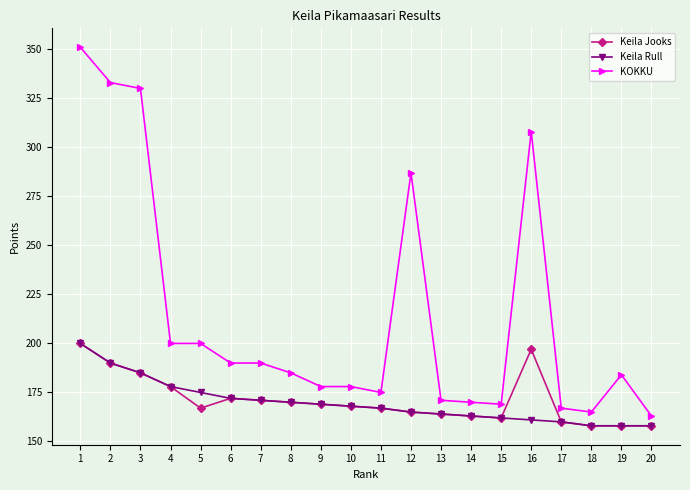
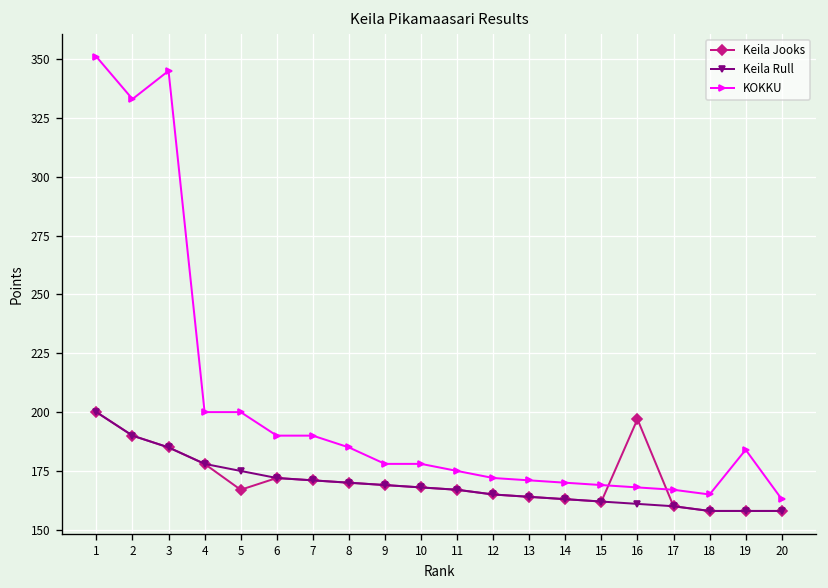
  {
    "Keila Jooks": {
      "5": 167,
      "16": 197
    },
    "Keila Rull": {
      "5": 175,
      "16": 161
    },
    "KOKKU": {
      "1": 351,
      "2": 333,
-     "3": 330,
+     "3": 345,
      "4": 200,
      "5": 200,
      "6": 190,
      "7": 190,
      "8": 185,
      "9": 178,
      "10": 178,
      "11": 175,
-     "12": 287,
+     "12": 172,
      "13": 171,
      "14": 170,
      "15": 169,
-     "16": 308,
+     "16": 168,
      "17": 167,
      "18": 165,
      "19": 184,
      "20": 163
    }
  }
